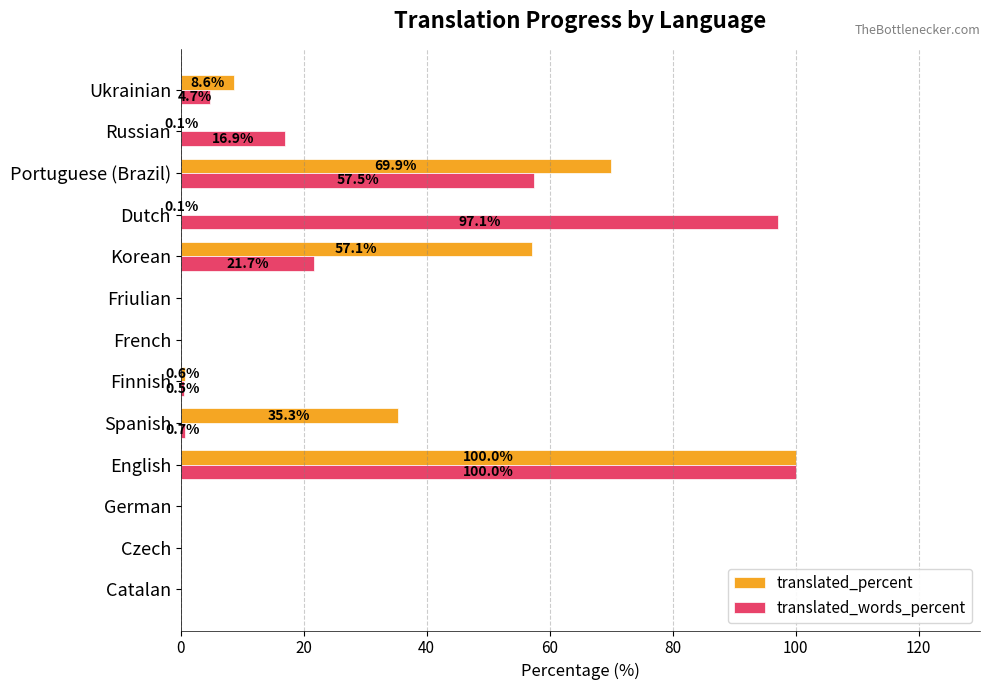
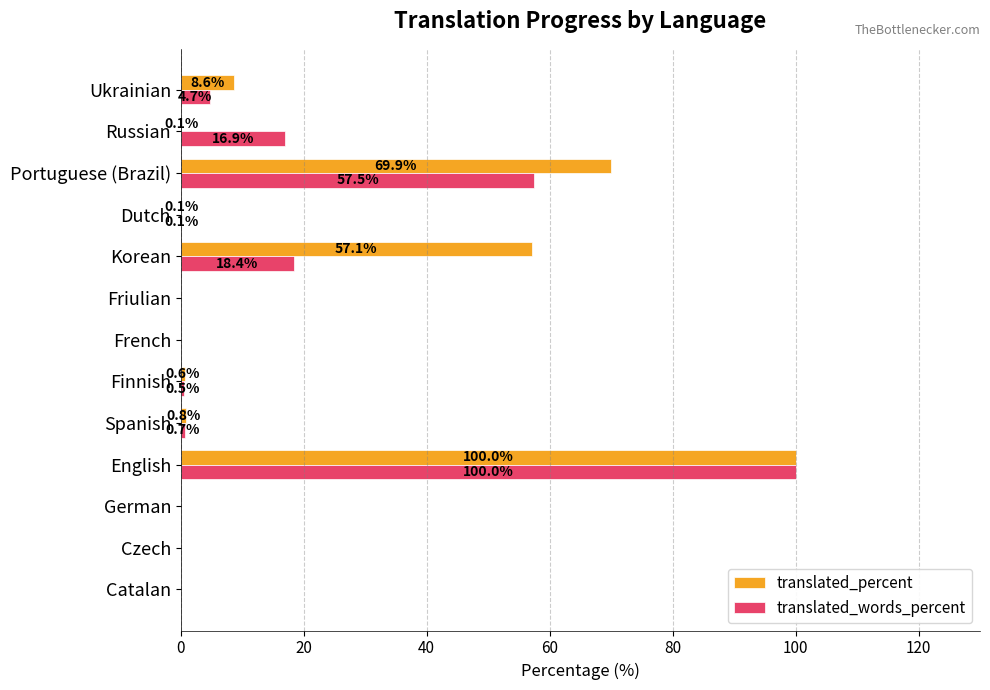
  {
    "translated_percent": {
      "Ukrainian": "8.6%",
      "Russian": "0.1%",
      "Portuguese (Brazil)": "69.9%",
      "Dutch": "0.1%",
      "Korean": "57.1%",
      "Finnish": "0.6%",
-     "Spanish": "35.3%",
+     "Spanish": "0.8%",
      "English": "100.0%"
    },
    "translated_words_percent": {
      "Ukrainian": "4.7%",
      "Russian": "16.9%",
      "Portuguese (Brazil)": "57.5%",
-     "Dutch": "97.1%",
-     "Korean": "21.7%",
+     "Dutch": "0.1%",
+     "Korean": "18.4%",
      "Finnish": "0.5%",
      "Spanish": "0.7%",
      "English": "100.0%"
    }
  }
